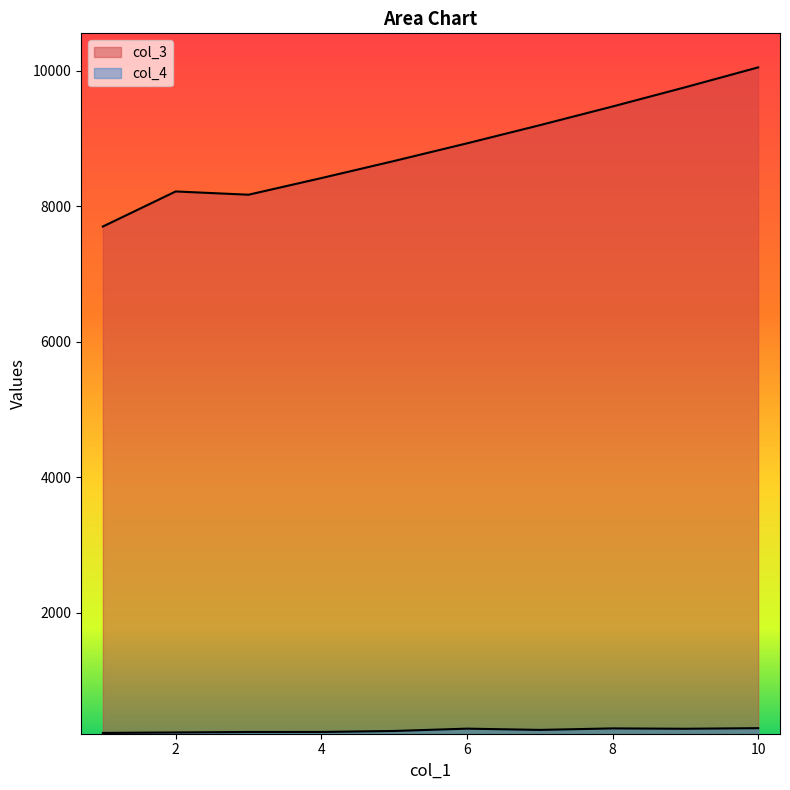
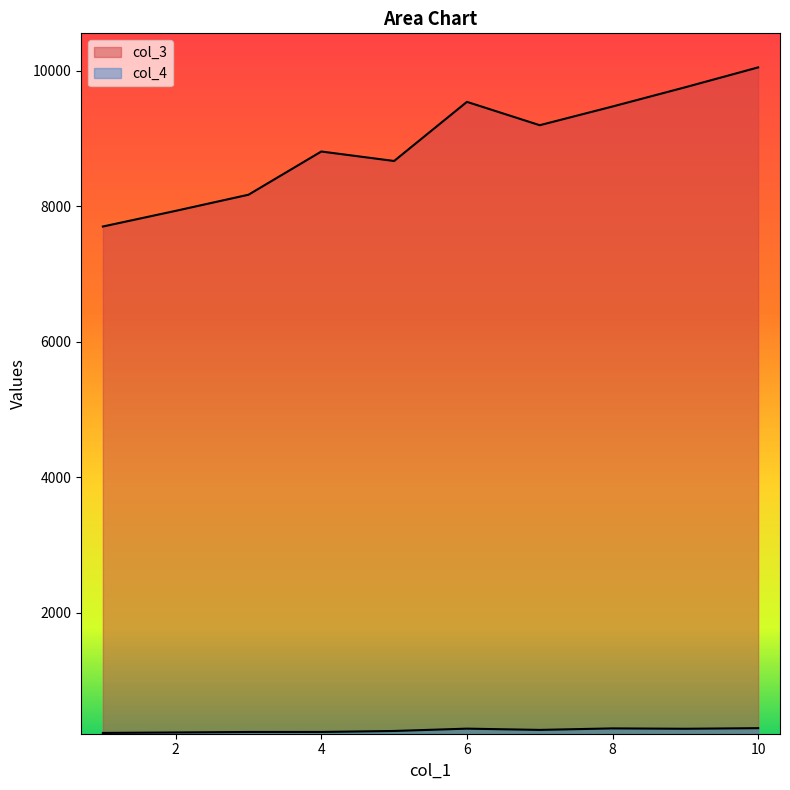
  {
    "col_3": {
-     "2": 8200,
-     "4": 8400,
-     "6": 8900,
+     "2": 7900,
+     "4": 8800,
+     "6": 9500,
      "8": 9500,
      "10": 10000
    },
    "col_4": {
      "2": 200,
      "4": 200,
      "6": 300,
      "8": 300,
      "10": 300
    }
  }
